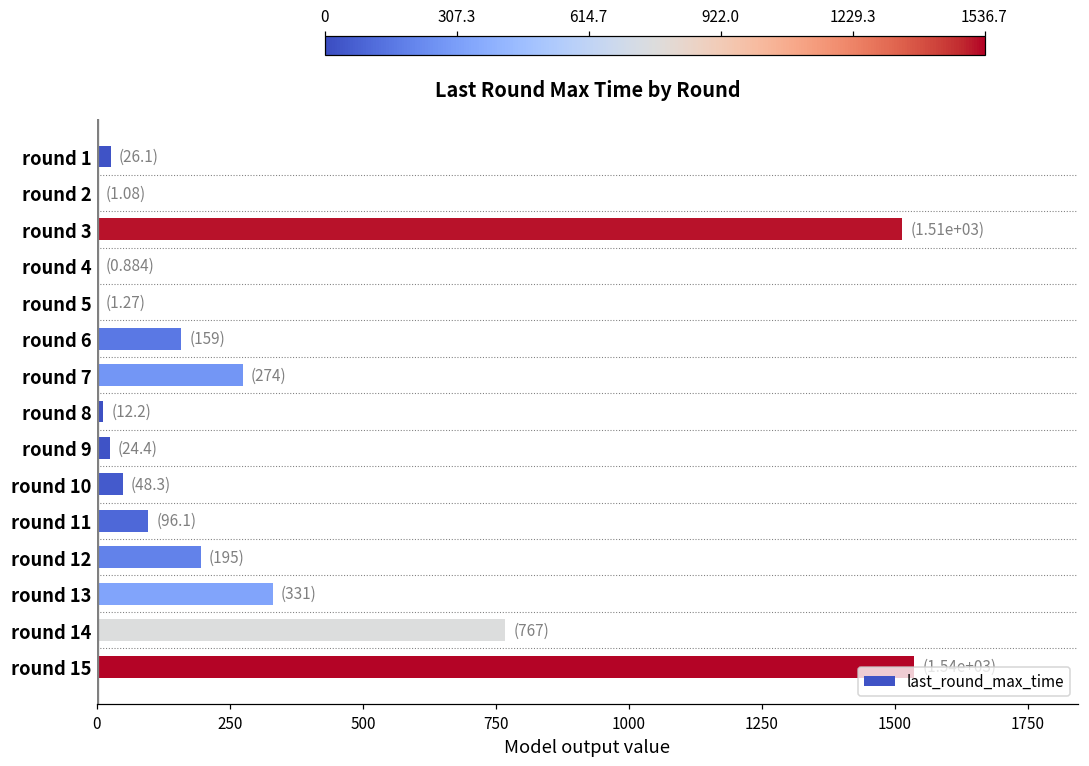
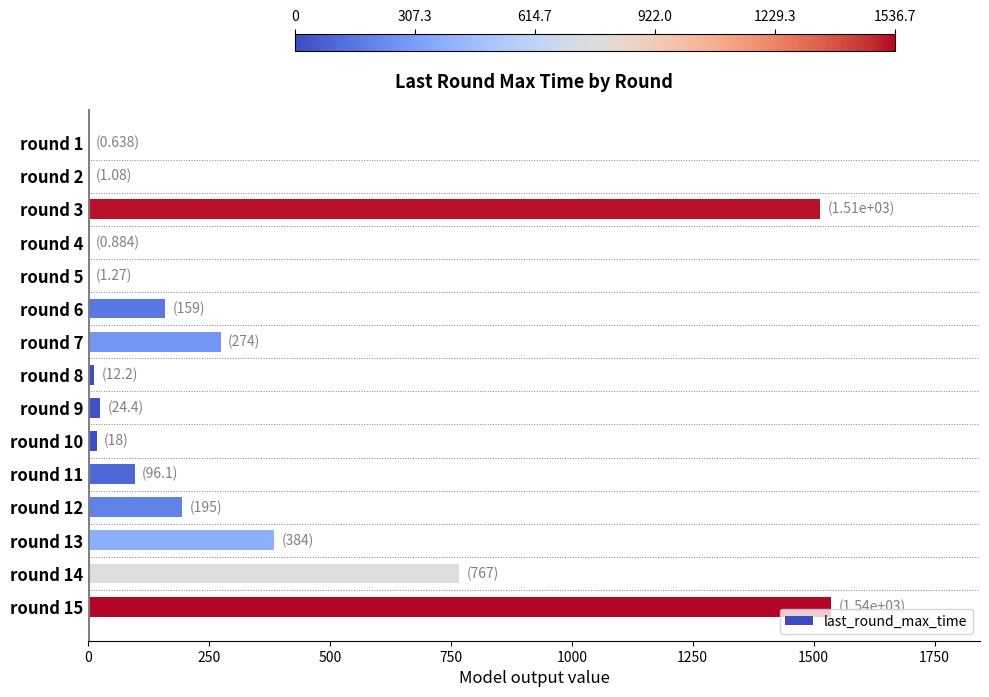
  {
-   "round 1": "(26.1)",
+   "round 1": "(0.638)",
    "round 2": "(1.08)",
    "round 4": "(0.884)",
    "round 5": "(1.27)",
    "round 6": "(159)",
    "round 7": "(274)",
    "round 8": "(12.2)",
    "round 9": "(24.4)",
-   "round 10": "(48.3)",
+   "round 10": "(18)",
    "round 11": "(96.1)",
    "round 12": "(195)",
-   "round 13": "(331)",
+   "round 13": "(384)",
    "round 14": "(767)"
  }
